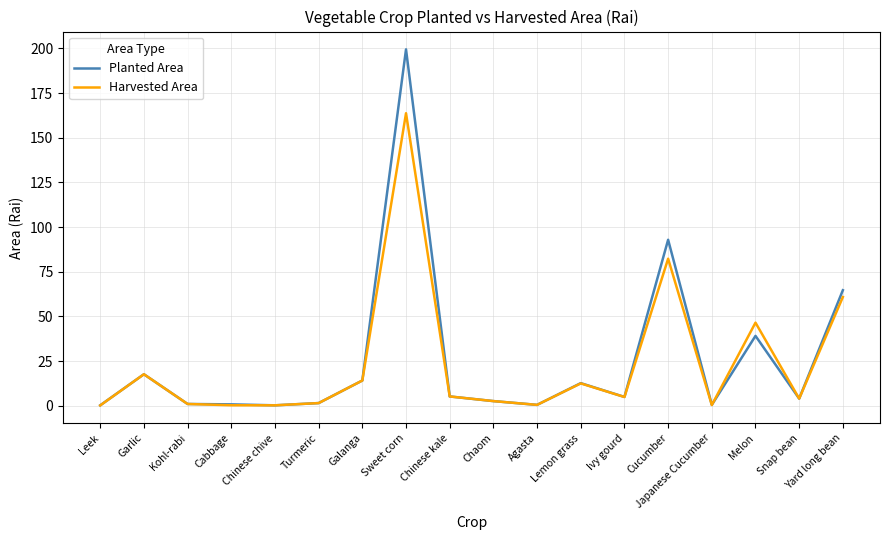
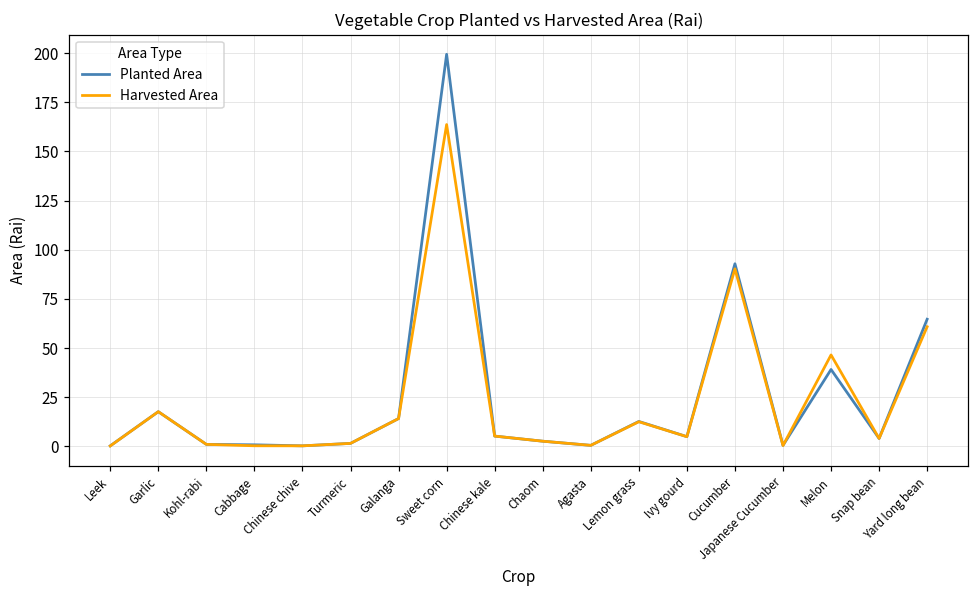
  {
    "Planted Area": {
      "Sweet corn": 199,
      "Cucumber": 93,
      "Melon": 39,
      "Yard long bean": 65
    },
    "Harvested Area": {
      "Sweet corn": 164,
-     "Cucumber": 82,
+     "Cucumber": 90,
      "Melon": 47,
      "Yard long bean": 61
    }
  }
